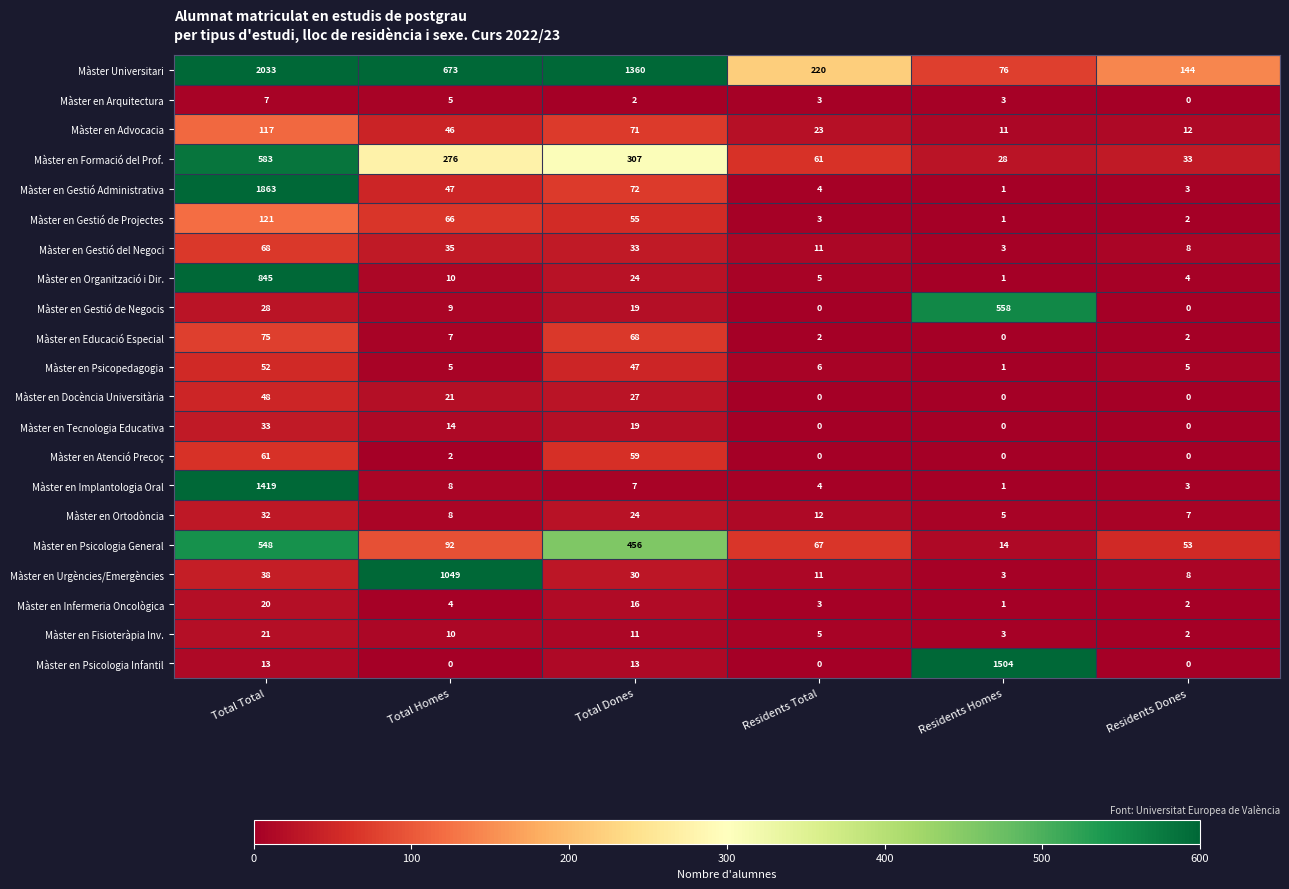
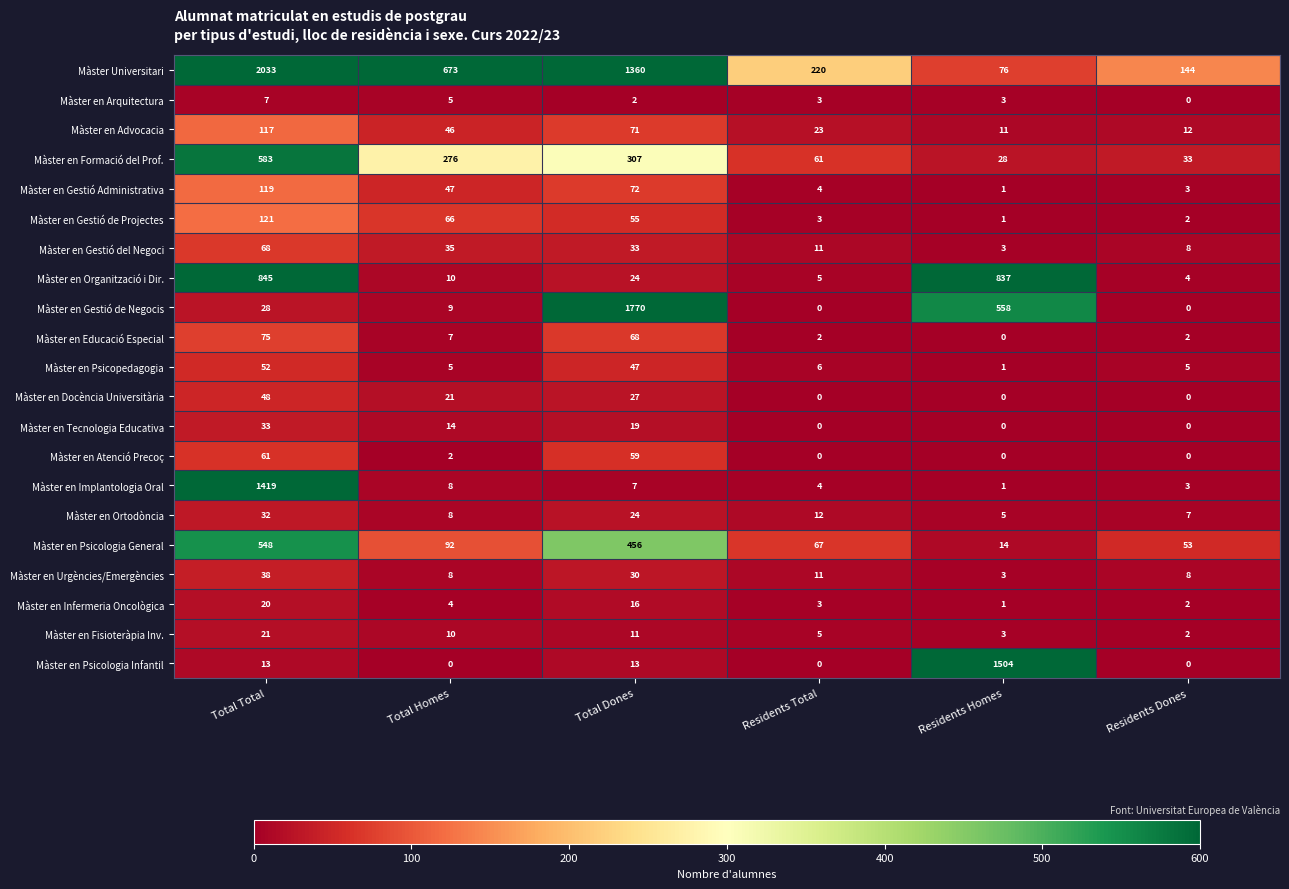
  {
    "Màster Universitari": {
      "Total Total": 2033,
      "Total Homes": 673,
      "Total Dones": 1360,
      "Residents Total": 220,
      "Residents Homes": 76,
      "Residents Dones": 144
    },
    "Màster en Arquitectura": {
      "Total Total": 7,
      "Total Homes": 5,
      "Total Dones": 2,
      "Residents Total": 3,
      "Residents Homes": 3,
      "Residents Dones": 0
    },
    "Màster en Advocacia": {
      "Total Total": 117,
      "Total Homes": 46,
      "Total Dones": 71,
      "Residents Total": 23,
      "Residents Homes": 11,
      "Residents Dones": 12
    },
    "Màster en Formació del Prof.": {
      "Total Total": 583,
      "Total Homes": 276,
      "Total Dones": 307,
      "Residents Total": 61,
      "Residents Homes": 28,
      "Residents Dones": 33
    },
    "Màster en Gestió Administrativa": {
-     "Total Total": 1863,
+     "Total Total": 119,
      "Total Homes": 47,
      "Total Dones": 72,
      "Residents Total": 4,
      "Residents Homes": 1,
      "Residents Dones": 3
    },
    "Màster en Gestió de Projectes": {
      "Total Total": 121,
      "Total Homes": 66,
      "Total Dones": 55,
      "Residents Total": 3,
      "Residents Homes": 1,
      "Residents Dones": 2
    },
    "Màster en Gestió del Negoci": {
      "Total Total": 68,
      "Total Homes": 35,
      "Total Dones": 33,
      "Residents Total": 11,
      "Residents Homes": 3,
      "Residents Dones": 8
    },
    "Màster en Organització i Dir.": {
      "Total Total": 845,
      "Total Homes": 10,
      "Total Dones": 24,
      "Residents Total": 5,
-     "Residents Homes": 1,
+     "Residents Homes": 837,
      "Residents Dones": 4
    },
    "Màster en Gestió de Negocis": {
      "Total Total": 28,
      "Total Homes": 9,
-     "Total Dones": 19,
+     "Total Dones": 1770,
      "Residents Total": 0,
      "Residents Homes": 558,
      "Residents Dones": 0
    },
    "Màster en Educació Especial": {
      "Total Total": 75,
      "Total Homes": 7,
      "Total Dones": 68,
      "Residents Total": 2,
      "Residents Homes": 0,
      "Residents Dones": 2
    },
    "Màster en Psicopedagogia": {
      "Total Total": 52,
      "Total Homes": 5,
      "Total Dones": 47,
      "Residents Total": 6,
      "Residents Homes": 1,
      "Residents Dones": 5
    },
    "Màster en Docència Universitària": {
      "Total Total": 48,
      "Total Homes": 21,
      "Total Dones": 27,
      "Residents Total": 0,
      "Residents Homes": 0,
      "Residents Dones": 0
    },
    "Màster en Tecnologia Educativa": {
      "Total Total": 33,
      "Total Homes": 14,
      "Total Dones": 19,
      "Residents Total": 0,
      "Residents Homes": 0,
      "Residents Dones": 0
    },
    "Màster en Atenció Precoç": {
      "Total Total": 61,
      "Total Homes": 2,
      "Total Dones": 59,
      "Residents Total": 0,
      "Residents Homes": 0,
      "Residents Dones": 0
    },
    "Màster en Implantologia Oral": {
      "Total Total": 1419,
      "Total Homes": 8,
      "Total Dones": 7,
      "Residents Total": 4,
      "Residents Homes": 1,
      "Residents Dones": 3
    },
    "Màster en Ortodòncia": {
      "Total Total": 32,
      "Total Homes": 8,
      "Total Dones": 24,
      "Residents Total": 12,
      "Residents Homes": 5,
      "Residents Dones": 7
    },
    "Màster en Psicologia General": {
      "Total Total": 548,
      "Total Homes": 92,
      "Total Dones": 456,
      "Residents Total": 67,
      "Residents Homes": 14,
      "Residents Dones": 53
    },
    "Màster en Urgències/Emergències": {
      "Total Total": 38,
-     "Total Homes": 1049,
+     "Total Homes": 8,
      "Total Dones": 30,
      "Residents Total": 11,
      "Residents Homes": 3,
      "Residents Dones": 8
    },
    "Màster en Infermeria Oncològica": {
      "Total Total": 20,
      "Total Homes": 4,
      "Total Dones": 16,
      "Residents Total": 3,
      "Residents Homes": 1,
      "Residents Dones": 2
    },
    "Màster en Fisioteràpia Inv.": {
      "Total Total": 21,
      "Total Homes": 10,
      "Total Dones": 11,
      "Residents Total": 5,
      "Residents Homes": 3,
      "Residents Dones": 2
    },
    "Màster en Psicologia Infantil": {
      "Total Total": 13,
      "Total Homes": 0,
      "Total Dones": 13,
      "Residents Total": 0,
      "Residents Homes": 1504,
      "Residents Dones": 0
    }
  }
